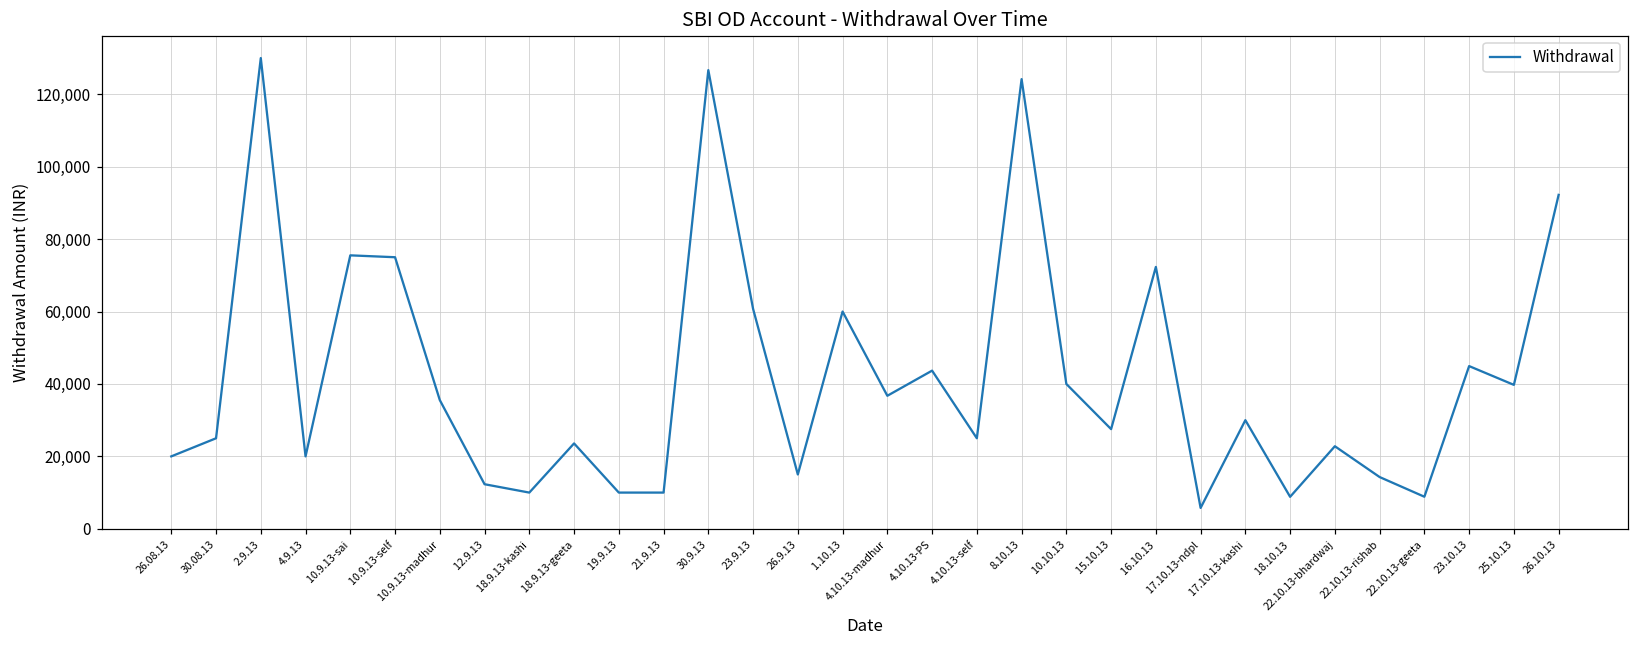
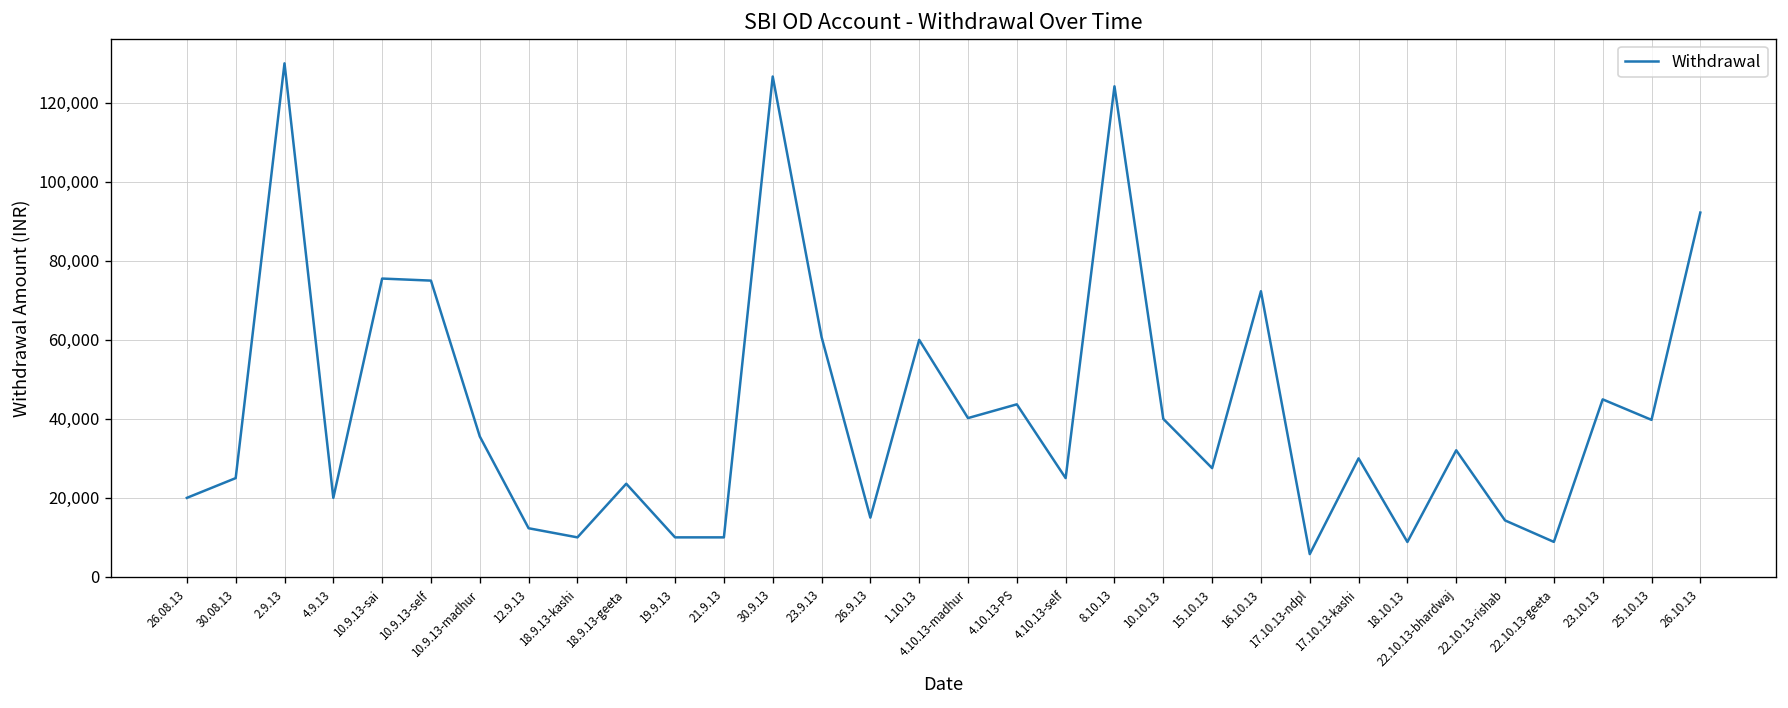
  {
    "26.08.13": "20,000",
    "30.08.13": "25,000",
    "2.9.13": "130,000",
    "4.9.13": "20,000",
    "10.9.13-sai": "76,000",
    "10.9.13-self": "75,000",
    "10.9.13-madhur": "36,000",
    "12.9.13": "12,000",
    "18.9.13-kashi": "10,000",
    "18.9.13-geeta": "24,000",
    "19.9.13": "10,000",
    "21.9.13": "10,000",
    "30.9.13": "127,000",
    "23.9.13": "61,000",
    "26.9.13": "15,000",
    "1.10.13": "60,000",
-   "4.10.13-madhur": "37,000",
+   "4.10.13-madhur": "40,000",
    "4.10.13-PS": "44,000",
    "4.10.13-self": "25,000",
    "8.10.13": "124,000",
    "10.10.13": "40,000",
    "15.10.13": "28,000",
    "16.10.13": "72,000",
    "17.10.13-ndpl": "6,000",
    "17.10.13-kashi": "30,000",
    "18.10.13": "9,000",
-   "22.10.13-bhardwaj": "23,000",
+   "22.10.13-bhardwaj": "32,000",
    "22.10.13-rishab": "14,000",
    "22.10.13-geeta": "9,000",
    "23.10.13": "45,000",
    "25.10.13": "40,000",
    "26.10.13": "92,000"
  }
